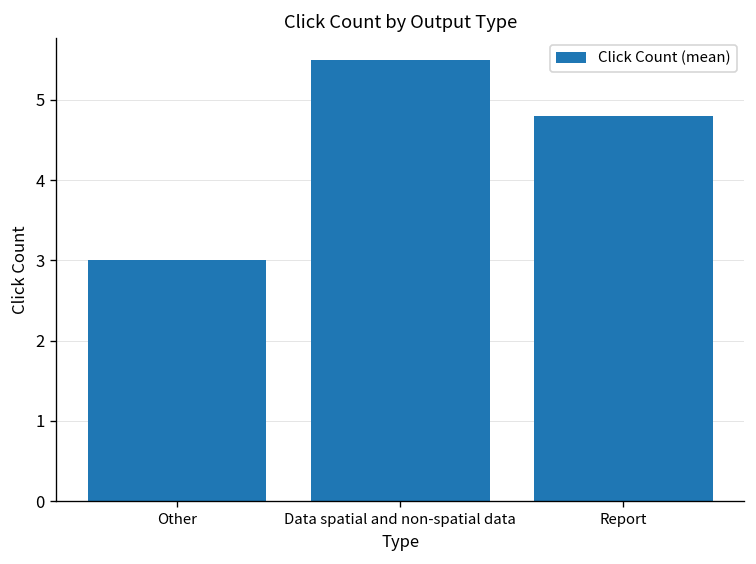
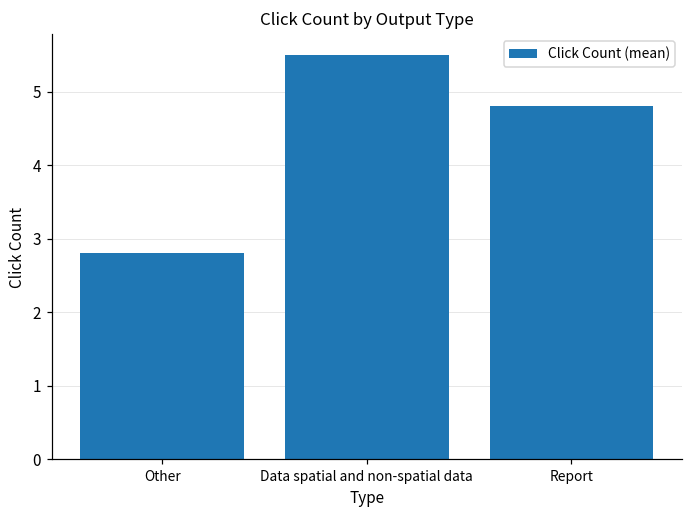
  {
-   "Other": 3.0,
+   "Other": 2.8,
    "Data spatial and non-spatial data": 5.5,
    "Report": 4.8
  }
